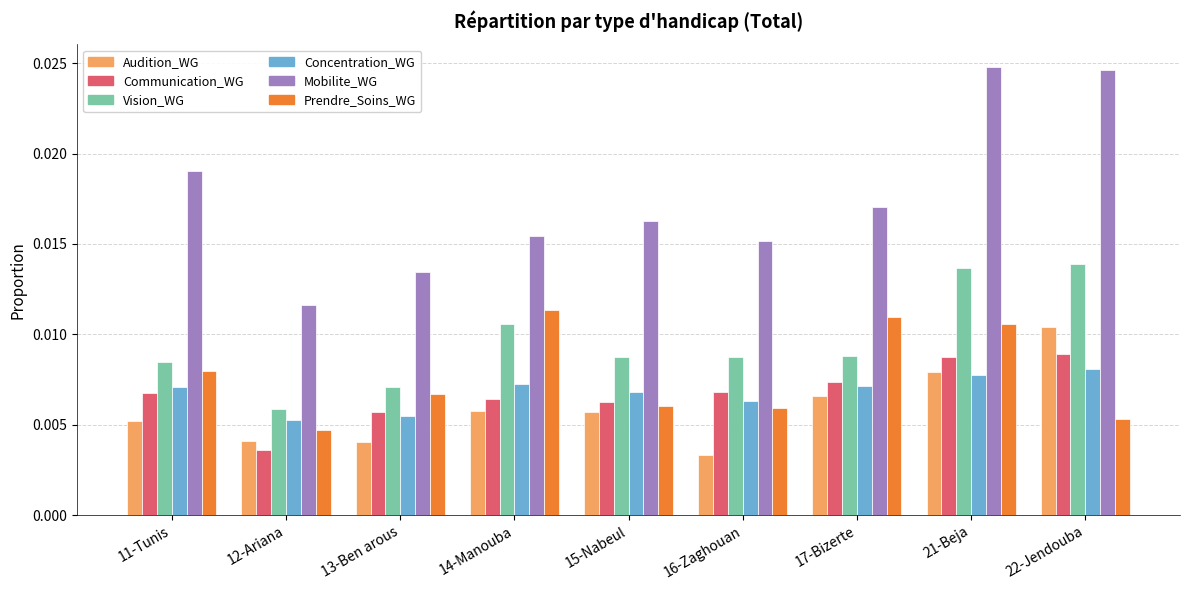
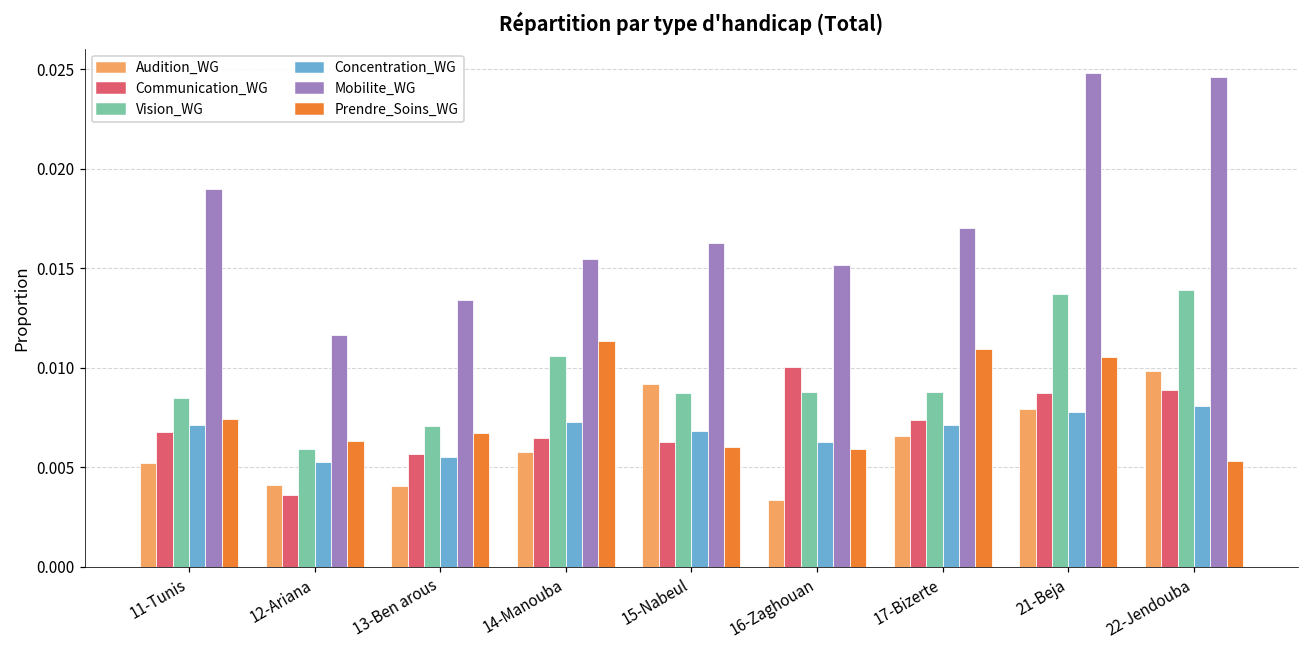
  {
    "Audition_WG": {
      "11-Tunis": 0.0052,
      "12-Ariana": 0.0041,
      "13-Ben arous": 0.0041,
      "14-Manouba": 0.0058,
-     "15-Nabeul": 0.0057,
+     "15-Nabeul": 0.0092,
      "16-Zaghouan": 0.0033,
      "17-Bizerte": 0.0066,
      "21-Beja": 0.0079,
-     "22-Jendouba": 0.0104
+     "22-Jendouba": 0.0098
    },
    "Communication_WG": {
      "11-Tunis": 0.0068,
      "12-Ariana": 0.0036,
      "13-Ben arous": 0.0057,
      "14-Manouba": 0.0064,
      "15-Nabeul": 0.0063,
-     "16-Zaghouan": 0.0068,
+     "16-Zaghouan": 0.0100,
      "17-Bizerte": 0.0074,
      "21-Beja": 0.0087,
      "22-Jendouba": 0.0089
    },
    "Mobilite_WG": {
      "11-Tunis": 0.0190,
      "12-Ariana": 0.0116,
      "13-Ben arous": 0.0134,
      "14-Manouba": 0.0155,
      "15-Nabeul": 0.0163,
      "16-Zaghouan": 0.0151,
      "17-Bizerte": 0.0170,
      "21-Beja": 0.0248,
      "22-Jendouba": 0.0246
    },
    "Prendre_Soins_WG": {
-     "11-Tunis": 0.0080,
-     "12-Ariana": 0.0047,
+     "11-Tunis": 0.0074,
+     "12-Ariana": 0.0063,
      "13-Ben arous": 0.0067,
      "14-Manouba": 0.0113,
      "15-Nabeul": 0.0060,
      "16-Zaghouan": 0.0059,
      "17-Bizerte": 0.0109,
      "21-Beja": 0.0106,
      "22-Jendouba": 0.0053
    }
  }
